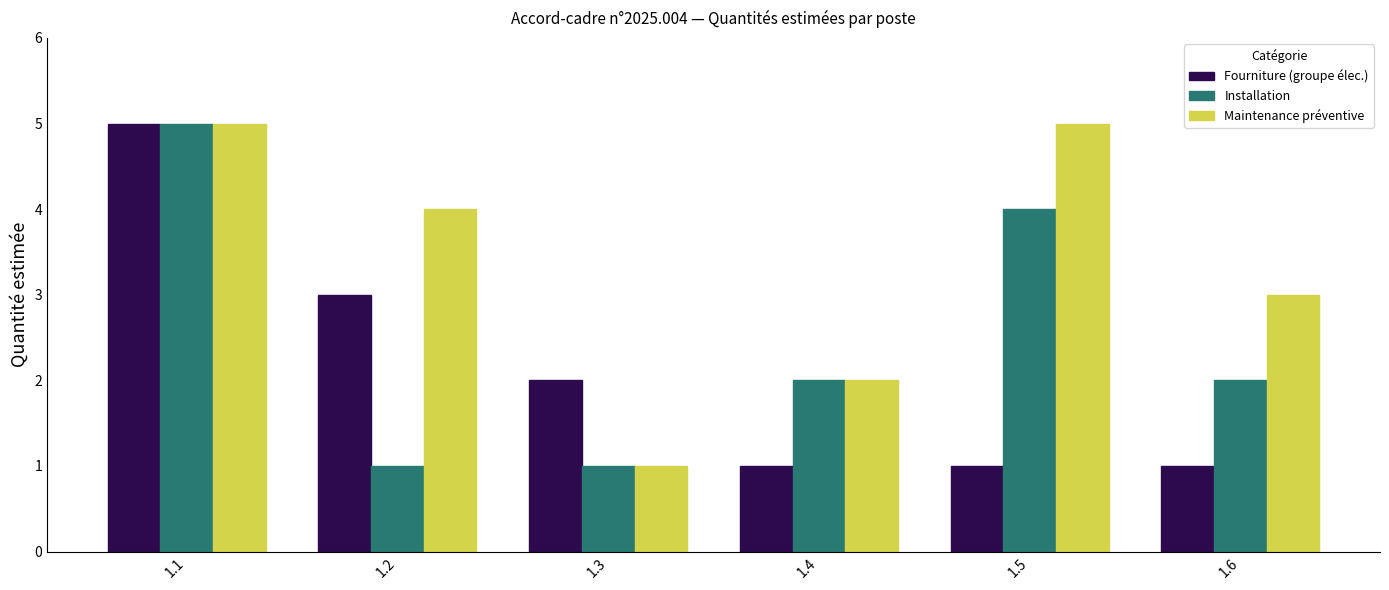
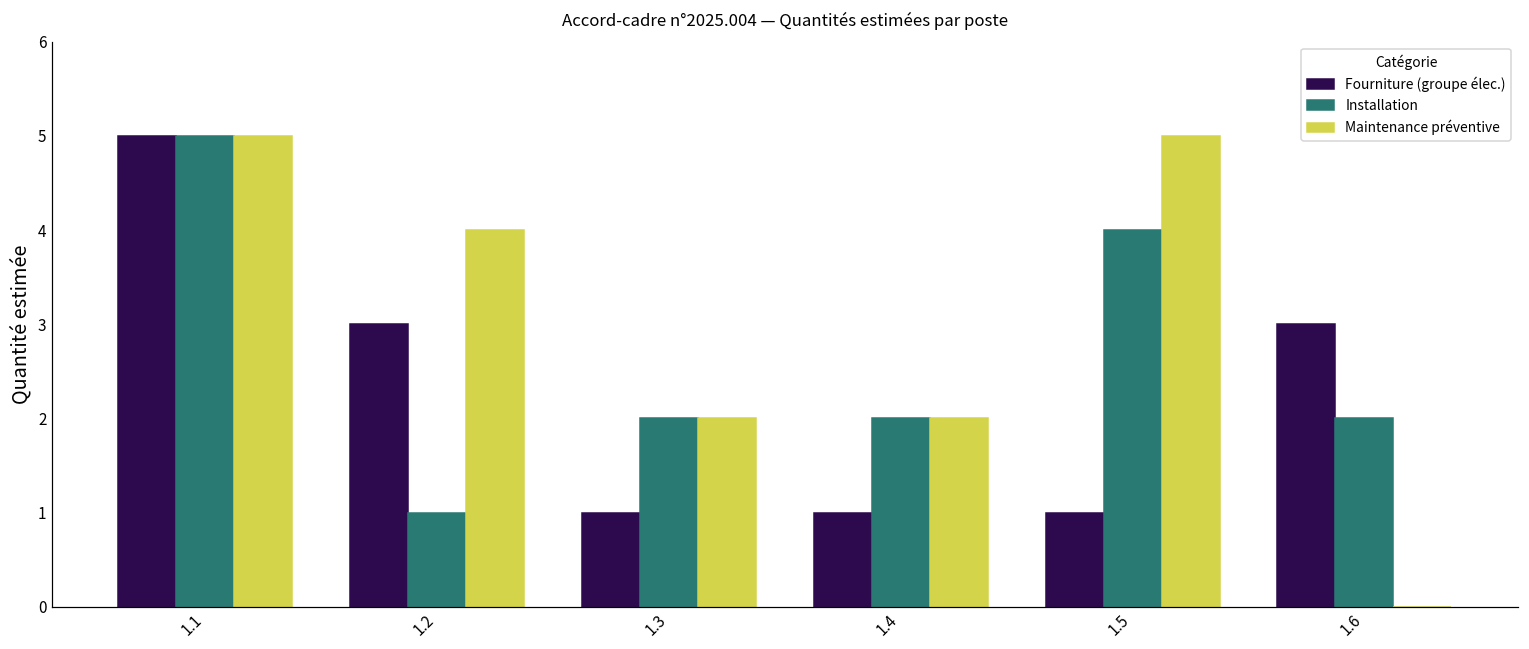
  {
    "Fourniture (groupe élec.)": {
      "1.1": 5,
      "1.2": 3,
-     "1.3": 2,
+     "1.3": 1,
      "1.4": 1,
      "1.5": 1,
-     "1.6": 1
+     "1.6": 3
    },
    "Installation": {
      "1.1": 5,
      "1.2": 1,
-     "1.3": 1,
+     "1.3": 2,
      "1.4": 2,
      "1.5": 4,
      "1.6": 2
    },
    "Maintenance préventive": {
      "1.1": 5,
      "1.2": 4,
-     "1.3": 1,
+     "1.3": 2,
      "1.4": 2,
      "1.5": 5,
-     "1.6": 3
+     "1.6": 0
    }
  }
